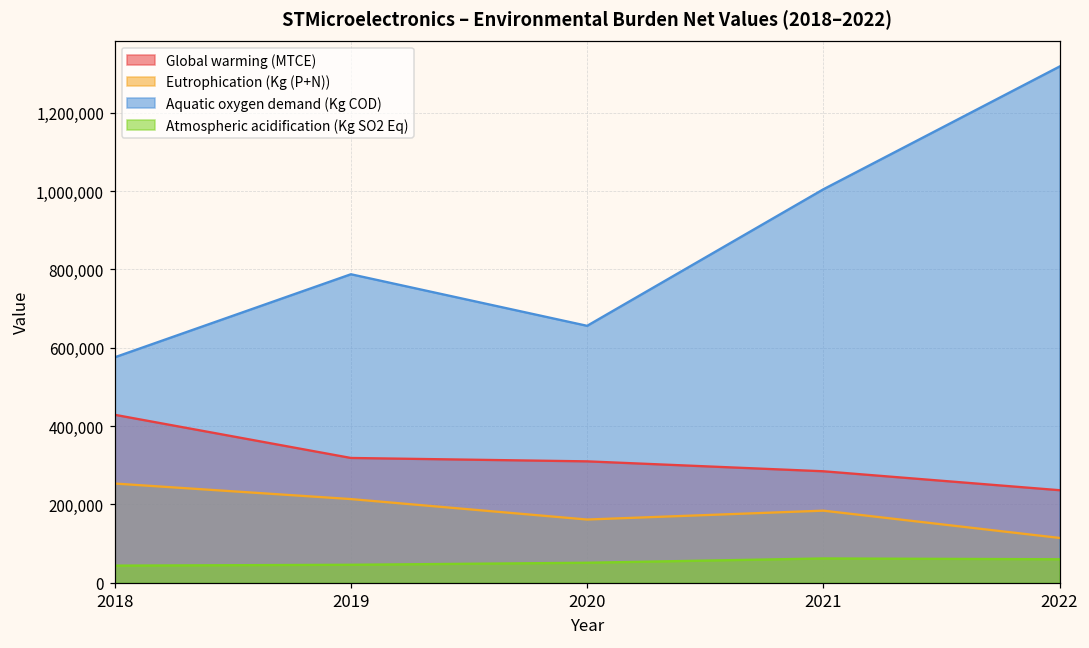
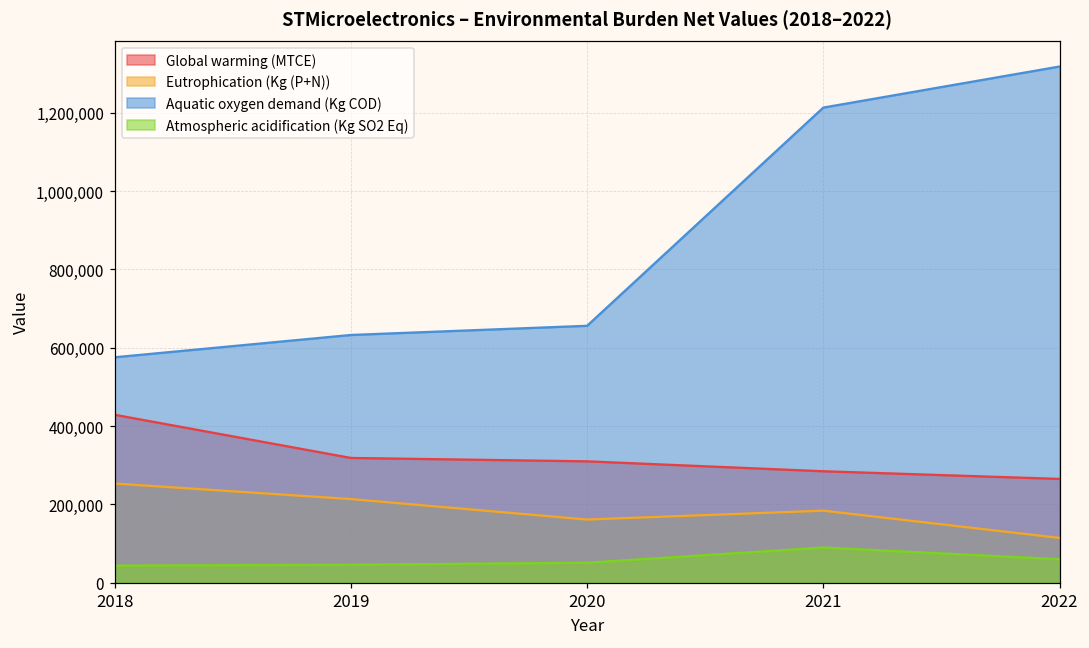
  {
    "Global warming (MTCE)": {
      "2018": "430,000",
      "2019": "320,000",
      "2020": "310,000",
      "2021": "280,000",
-     "2022": "240,000"
+     "2022": "270,000"
    },
    "Eutrophication (Kg (P+N))": {
      "2018": "250,000",
      "2019": "210,000",
      "2020": "160,000",
      "2021": "180,000",
      "2022": "110,000"
    },
    "Aquatic oxygen demand (Kg COD)": {
      "2018": "580,000",
-     "2019": "790,000",
+     "2019": "630,000",
      "2020": "660,000",
-     "2021": "1,000,000",
+     "2021": "1,210,000",
      "2022": "1,320,000"
    },
    "Atmospheric acidification (Kg SO2 Eq)": {
      "2018": "40,000",
      "2019": "50,000",
      "2020": "50,000",
-     "2021": "60,000",
+     "2021": "90,000",
      "2022": "60,000"
    }
  }
